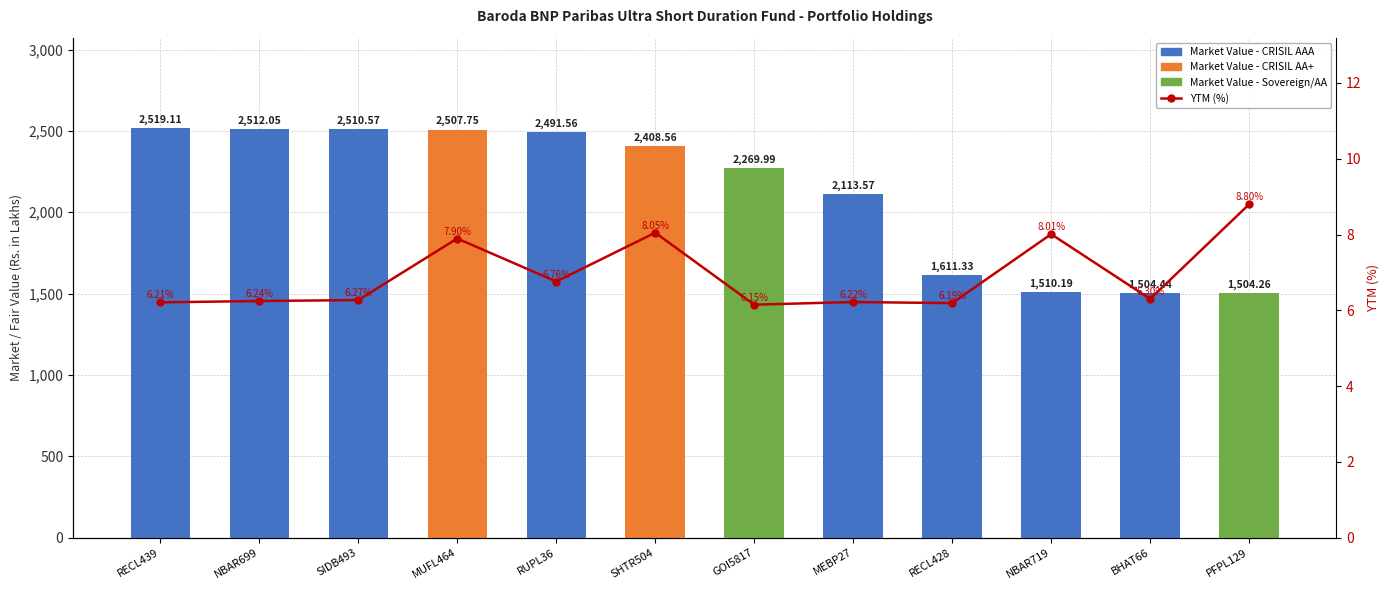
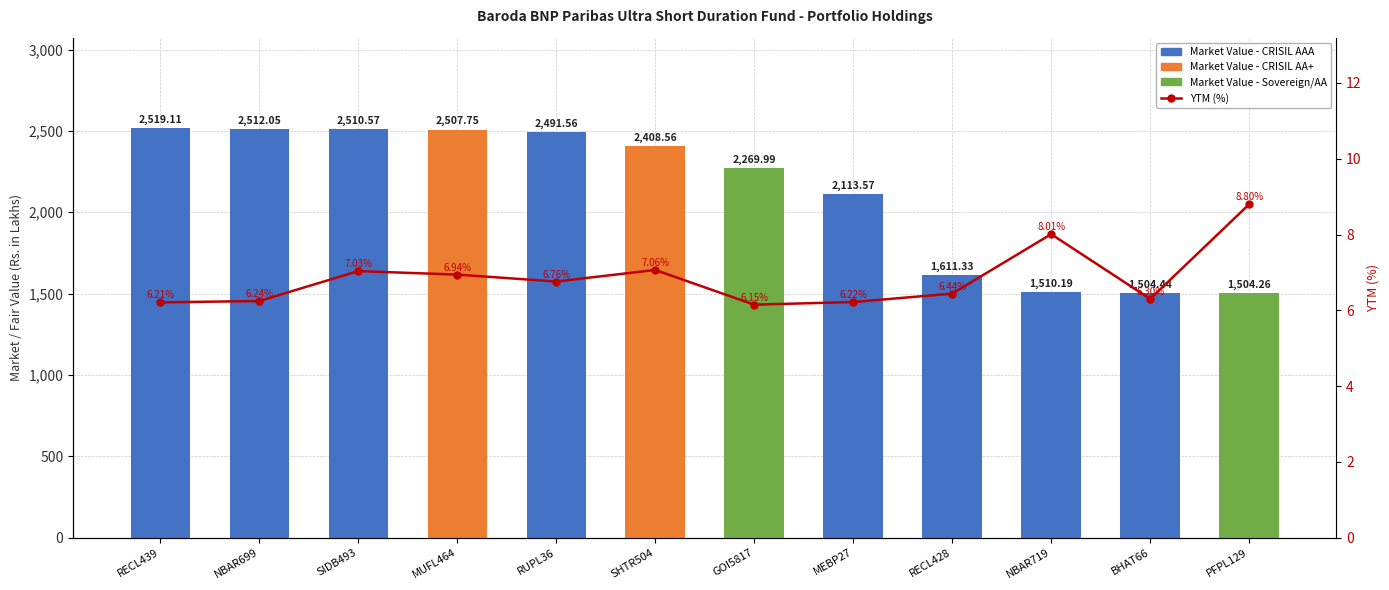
  {
    "YTM (%)": {
      "RECL439": "6.21%",
      "NBAR699": "6.24%",
-     "SIDB493": "6.27%",
-     "MUFL464": "7.90%",
+     "SIDB493": "7.03%",
+     "MUFL464": "6.94%",
      "RUPL36": "6.76%",
-     "SHTR504": "8.05%",
+     "SHTR504": "7.06%",
      "GOI5817": "6.15%",
      "MEBP27": "6.22%",
-     "RECL428": "6.19%",
+     "RECL428": "6.44%",
      "NBAR719": "8.01%",
      "PFPL129": "8.80%"
    }
  }
